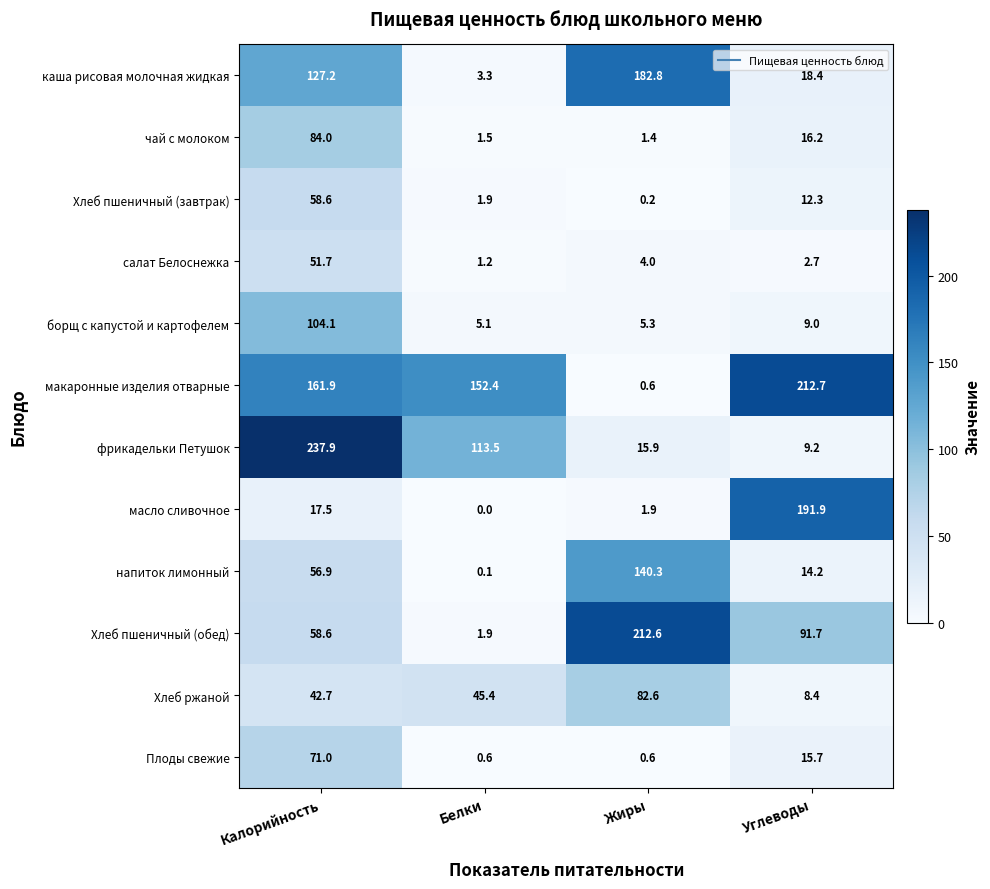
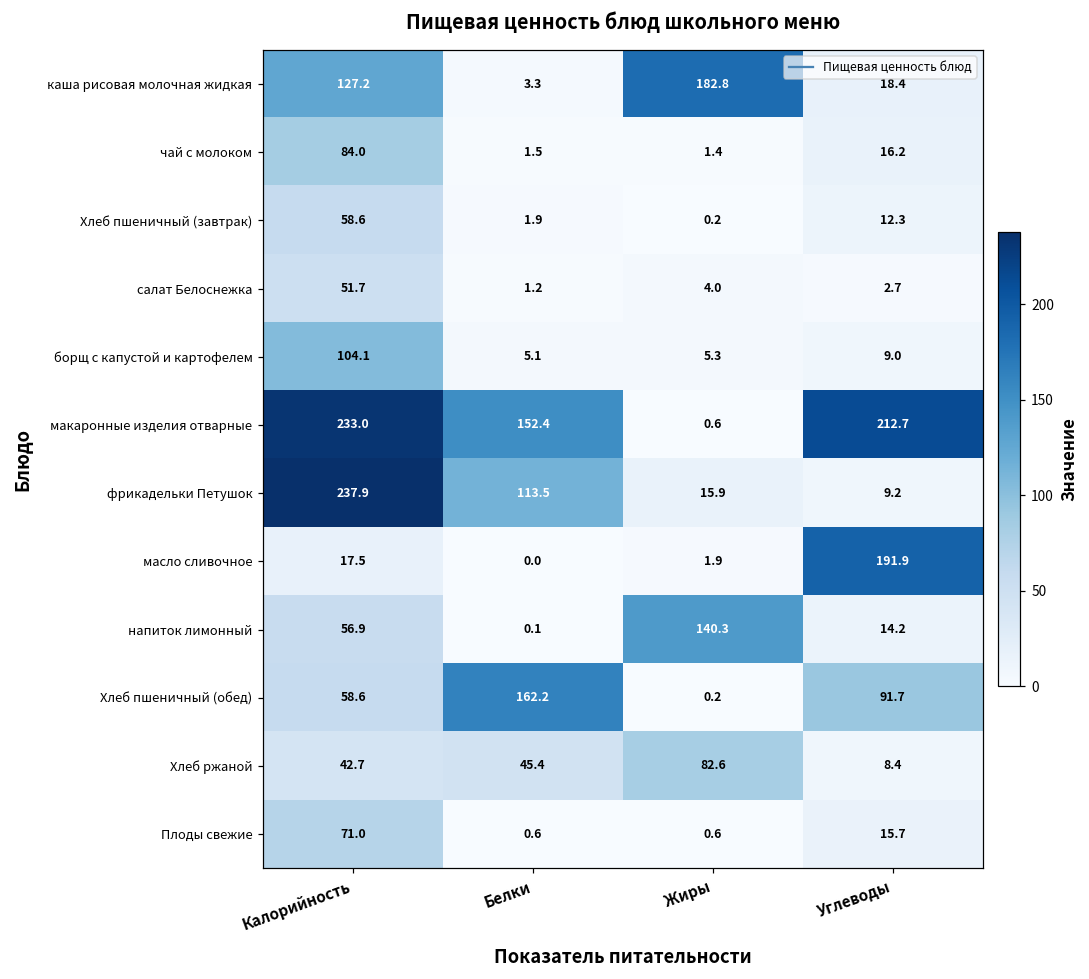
  {
    "каша рисовая молочная жидкая": {
      "Калорийность": 127.2,
      "Белки": 3.3,
      "Жиры": 182.8
    },
    "чай с молоком": {
      "Калорийность": 84.0,
      "Белки": 1.5,
      "Жиры": 1.4,
      "Углеводы": 16.2
    },
    "Хлеб пшеничный (завтрак)": {
      "Калорийность": 58.6,
      "Белки": 1.9,
      "Жиры": 0.2,
      "Углеводы": 12.3
    },
    "салат Белоснежка": {
      "Калорийность": 51.7,
      "Белки": 1.2,
      "Жиры": 4.0,
      "Углеводы": 2.7
    },
    "борщ с капустой и картофелем": {
      "Калорийность": 104.1,
      "Белки": 5.1,
      "Жиры": 5.3,
      "Углеводы": 9.0
    },
    "макаронные изделия отварные": {
-     "Калорийность": 161.9,
+     "Калорийность": 233.0,
      "Белки": 152.4,
      "Жиры": 0.6,
      "Углеводы": 212.7
    },
    "фрикадельки Петушок": {
      "Калорийность": 237.9,
      "Белки": 113.5,
      "Жиры": 15.9,
      "Углеводы": 9.2
    },
    "масло сливочное": {
      "Калорийность": 17.5,
      "Белки": 0.0,
      "Жиры": 1.9,
      "Углеводы": 191.9
    },
    "напиток лимонный": {
      "Калорийность": 56.9,
      "Белки": 0.1,
      "Жиры": 140.3,
      "Углеводы": 14.2
    },
    "Хлеб пшеничный (обед)": {
      "Калорийность": 58.6,
-     "Белки": 1.9,
-     "Жиры": 212.6,
+     "Белки": 162.2,
+     "Жиры": 0.2,
      "Углеводы": 91.7
    },
    "Хлеб ржаной": {
      "Калорийность": 42.7,
      "Белки": 45.4,
      "Жиры": 82.6,
      "Углеводы": 8.4
    },
    "Плоды свежие": {
      "Калорийность": 71.0,
      "Белки": 0.6,
      "Жиры": 0.6,
      "Углеводы": 15.7
    }
  }
